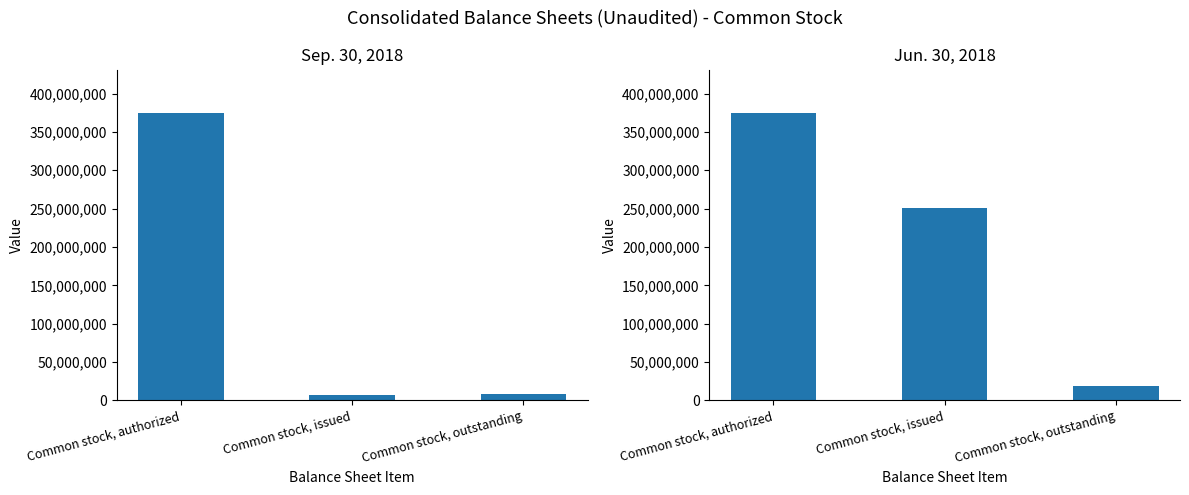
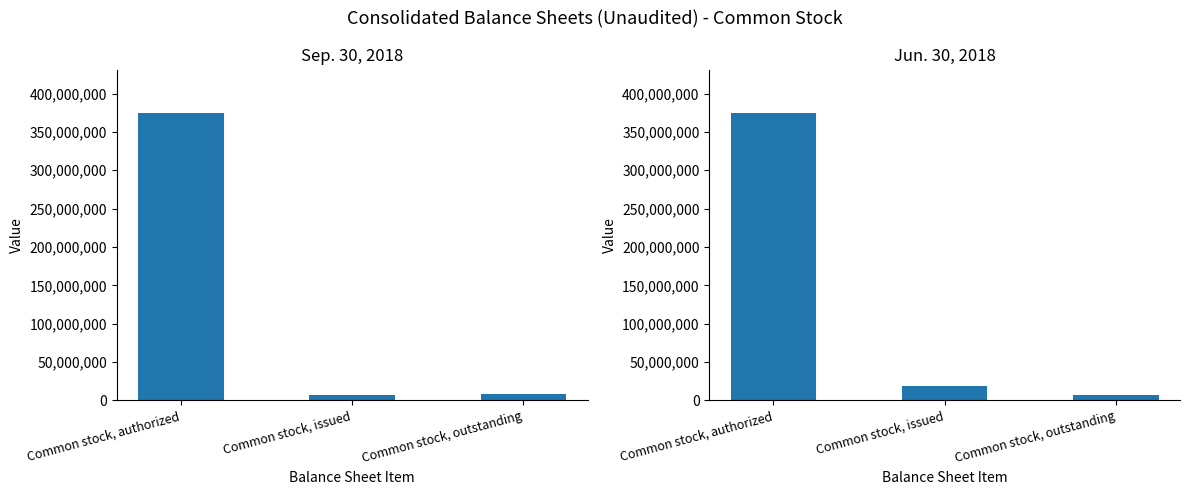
  {
    "Sep. 30, 2018": {
      "Common stock, authorized": "380,000,000",
      "Common stock, issued": "10,000,000",
      "Common stock, outstanding": "10,000,000"
    },
    "Jun. 30, 2018": {
      "Common stock, authorized": "380,000,000",
-     "Common stock, issued": "250,000,000",
-     "Common stock, outstanding": "20,000,000"
+     "Common stock, issued": "20,000,000",
+     "Common stock, outstanding": "10,000,000"
    }
  }
